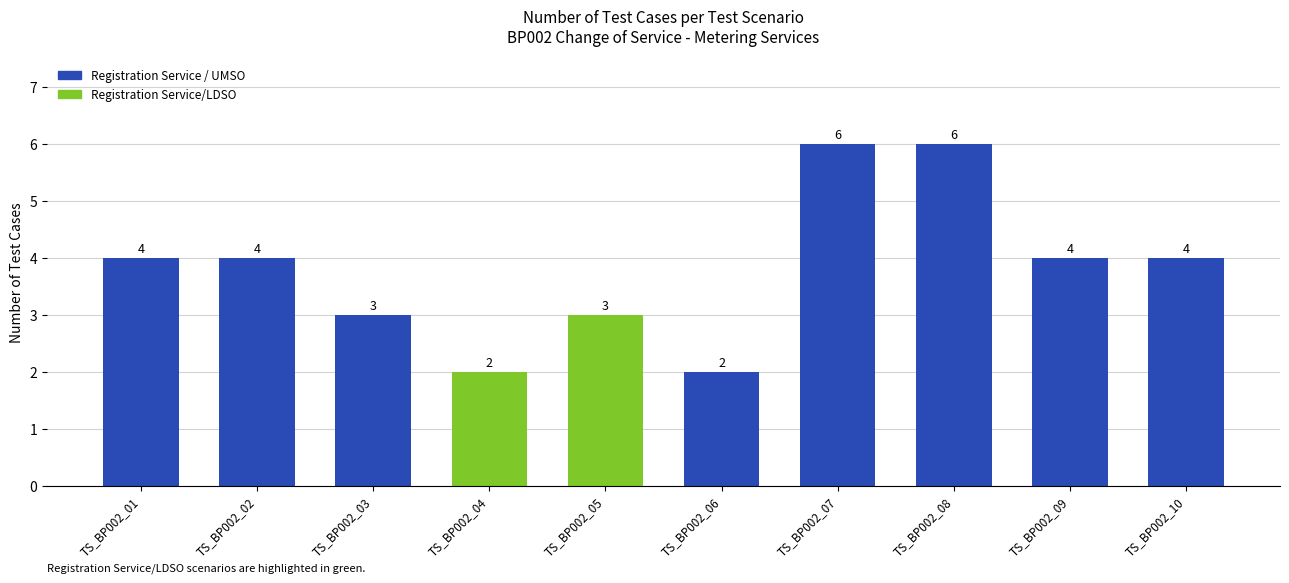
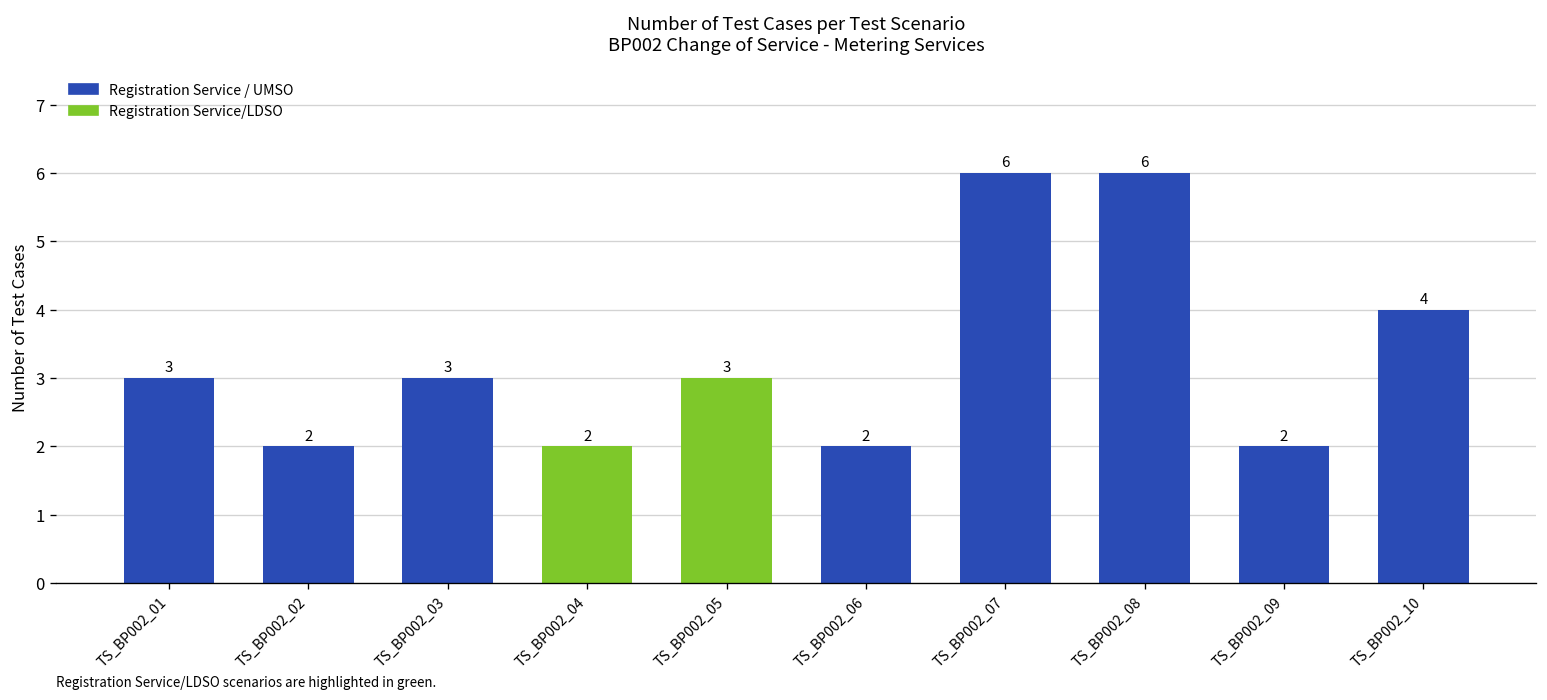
  {
-   "TS_BP002_01": 4,
-   "TS_BP002_02": 4,
+   "TS_BP002_01": 3,
+   "TS_BP002_02": 2,
    "TS_BP002_03": 3,
    "TS_BP002_04": 2,
    "TS_BP002_05": 3,
    "TS_BP002_06": 2,
    "TS_BP002_07": 6,
    "TS_BP002_08": 6,
-   "TS_BP002_09": 4,
+   "TS_BP002_09": 2,
    "TS_BP002_10": 4
  }
